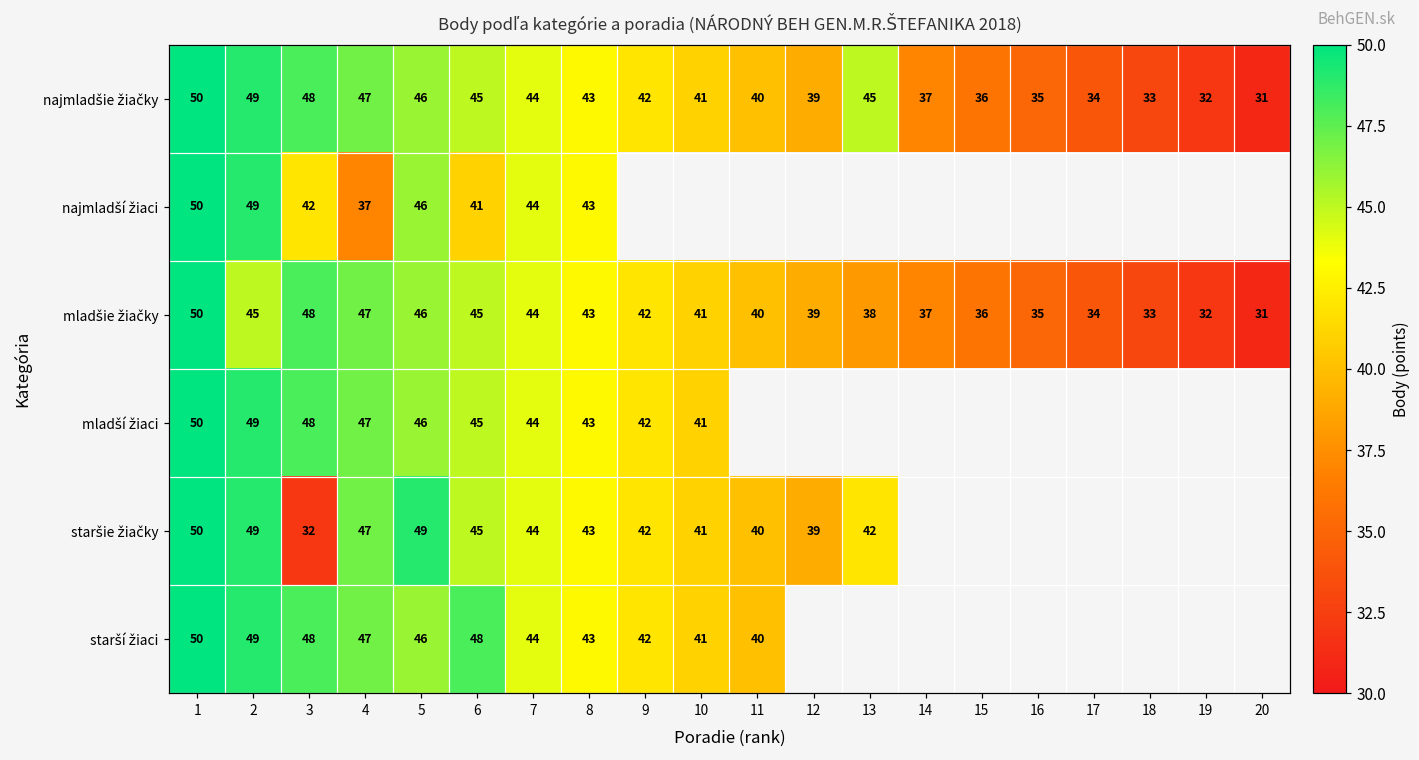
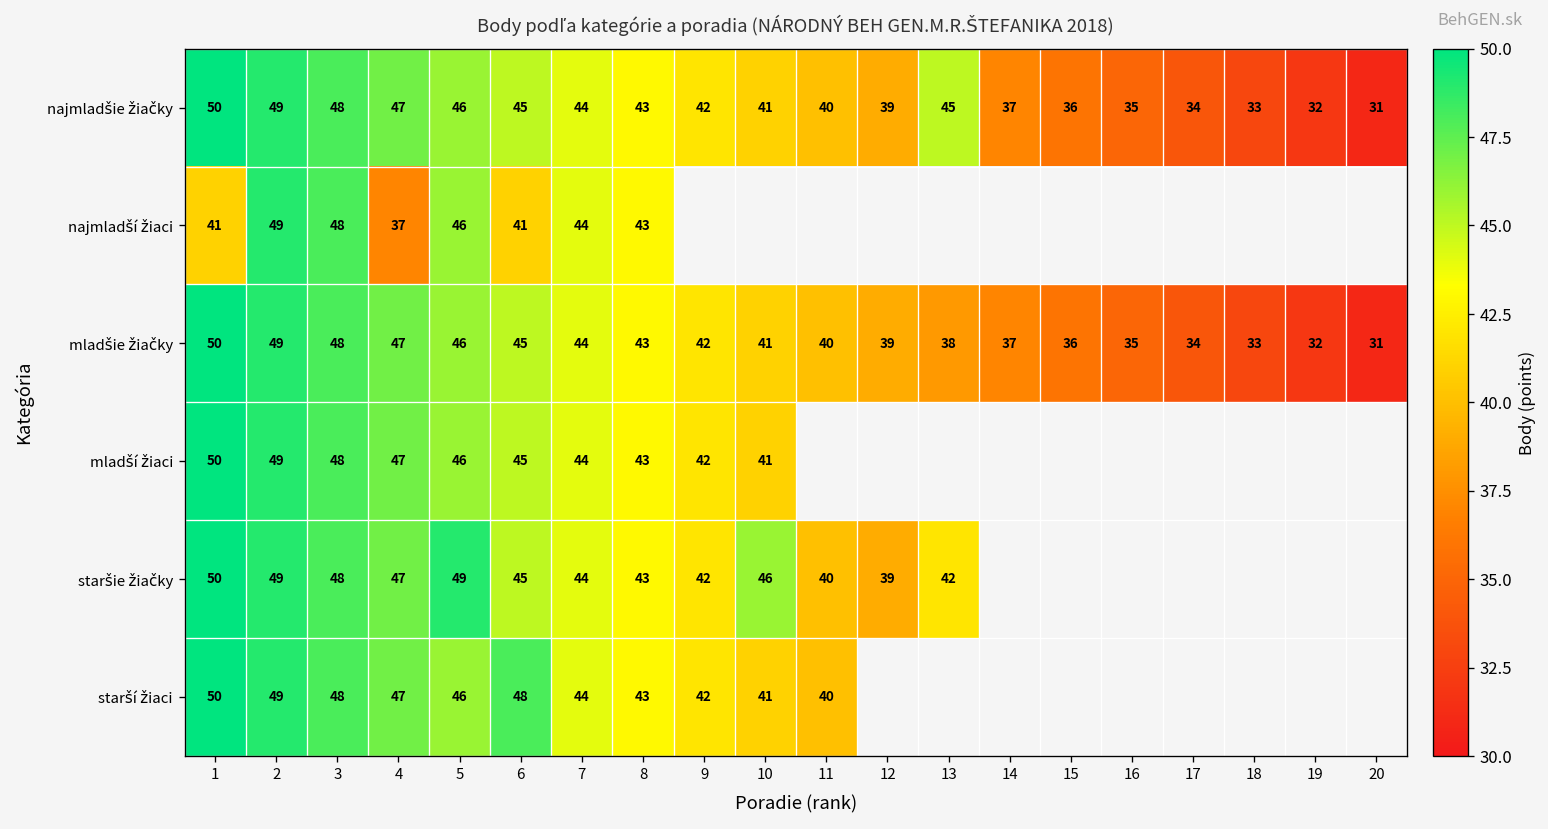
  {
    "najmladšie žiačky": {
      "1": 50,
      "2": 49,
      "3": 48,
      "4": 47,
      "5": 46,
      "6": 45,
      "7": 44,
      "8": 43,
      "9": 42,
      "10": 41,
      "11": 40,
      "12": 39,
      "13": 45,
      "14": 37,
      "15": 36,
      "16": 35,
      "17": 34,
      "18": 33,
      "19": 32,
      "20": 31
    },
    "najmladší žiaci": {
-     "1": 50,
+     "1": 41,
      "2": 49,
-     "3": 42,
+     "3": 48,
      "4": 37,
      "5": 46,
      "6": 41,
      "7": 44,
      "8": 43
    },
    "mladšie žiačky": {
      "1": 50,
-     "2": 45,
+     "2": 49,
      "3": 48,
      "4": 47,
      "5": 46,
      "6": 45,
      "7": 44,
      "8": 43,
      "9": 42,
      "10": 41,
      "11": 40,
      "12": 39,
      "13": 38,
      "14": 37,
      "15": 36,
      "16": 35,
      "17": 34,
      "18": 33,
      "19": 32,
      "20": 31
    },
    "mladší žiaci": {
      "1": 50,
      "2": 49,
      "3": 48,
      "4": 47,
      "5": 46,
      "6": 45,
      "7": 44,
      "8": 43,
      "9": 42,
      "10": 41
    },
    "staršie žiačky": {
      "1": 50,
      "2": 49,
-     "3": 32,
+     "3": 48,
      "4": 47,
      "5": 49,
      "6": 45,
      "7": 44,
      "8": 43,
      "9": 42,
-     "10": 41,
+     "10": 46,
      "11": 40,
      "12": 39,
      "13": 42
    },
    "starší žiaci": {
      "1": 50,
      "2": 49,
      "3": 48,
      "4": 47,
      "5": 46,
      "6": 48,
      "7": 44,
      "8": 43,
      "9": 42,
      "10": 41,
      "11": 40
    }
  }
